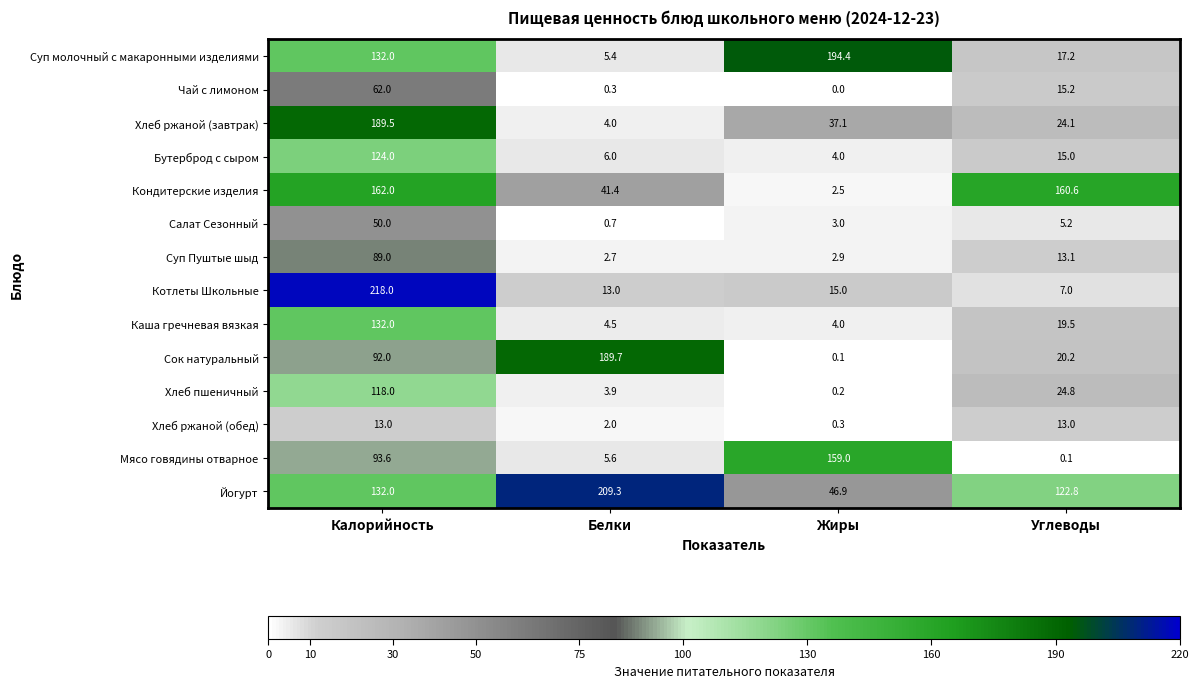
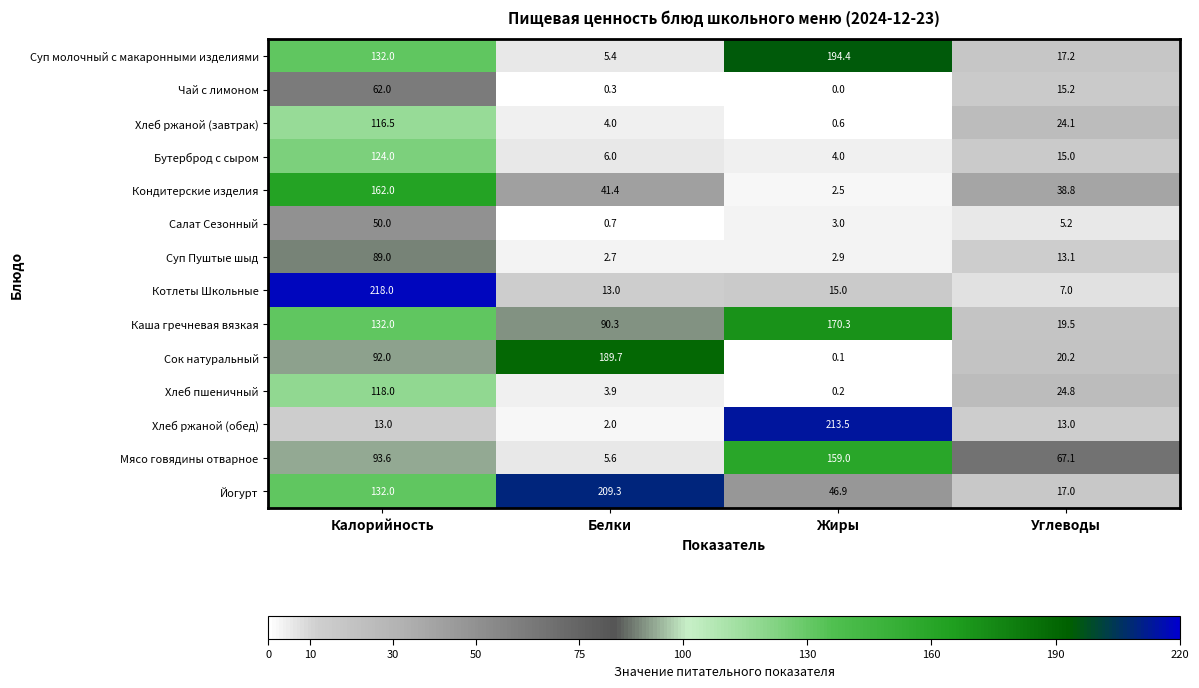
  {
    "Суп молочный с макаронными изделиями": {
      "Калорийность": 132.0,
      "Белки": 5.4,
      "Жиры": 194.4,
      "Углеводы": 17.2
    },
    "Чай с лимоном": {
      "Калорийность": 62.0,
      "Белки": 0.3,
      "Жиры": 0.0,
      "Углеводы": 15.2
    },
    "Хлеб ржаной (завтрак)": {
-     "Калорийность": 189.5,
+     "Калорийность": 116.5,
      "Белки": 4.0,
-     "Жиры": 37.1,
+     "Жиры": 0.6,
      "Углеводы": 24.1
    },
    "Бутерброд с сыром": {
      "Калорийность": 124.0,
      "Белки": 6.0,
      "Жиры": 4.0,
      "Углеводы": 15.0
    },
    "Кондитерские изделия": {
      "Калорийность": 162.0,
      "Белки": 41.4,
      "Жиры": 2.5,
-     "Углеводы": 160.6
+     "Углеводы": 38.8
    },
    "Салат Сезонный": {
      "Калорийность": 50.0,
      "Белки": 0.7,
      "Жиры": 3.0,
      "Углеводы": 5.2
    },
    "Суп Пуштые шыд": {
      "Калорийность": 89.0,
      "Белки": 2.7,
      "Жиры": 2.9,
      "Углеводы": 13.1
    },
    "Котлеты Школьные": {
      "Калорийность": 218.0,
      "Белки": 13.0,
      "Жиры": 15.0,
      "Углеводы": 7.0
    },
    "Каша гречневая вязкая": {
      "Калорийность": 132.0,
-     "Белки": 4.5,
-     "Жиры": 4.0,
+     "Белки": 90.3,
+     "Жиры": 170.3,
      "Углеводы": 19.5
    },
    "Сок натуральный": {
      "Калорийность": 92.0,
      "Белки": 189.7,
      "Жиры": 0.1,
      "Углеводы": 20.2
    },
    "Хлеб пшеничный": {
      "Калорийность": 118.0,
      "Белки": 3.9,
      "Жиры": 0.2,
      "Углеводы": 24.8
    },
    "Хлеб ржаной (обед)": {
      "Калорийность": 13.0,
      "Белки": 2.0,
-     "Жиры": 0.3,
+     "Жиры": 213.5,
      "Углеводы": 13.0
    },
    "Мясо говядины отварное": {
      "Калорийность": 93.6,
      "Белки": 5.6,
      "Жиры": 159.0,
-     "Углеводы": 0.1
+     "Углеводы": 67.1
    },
    "Йогурт": {
      "Калорийность": 132.0,
      "Белки": 209.3,
      "Жиры": 46.9,
-     "Углеводы": 122.8
+     "Углеводы": 17.0
    }
  }
